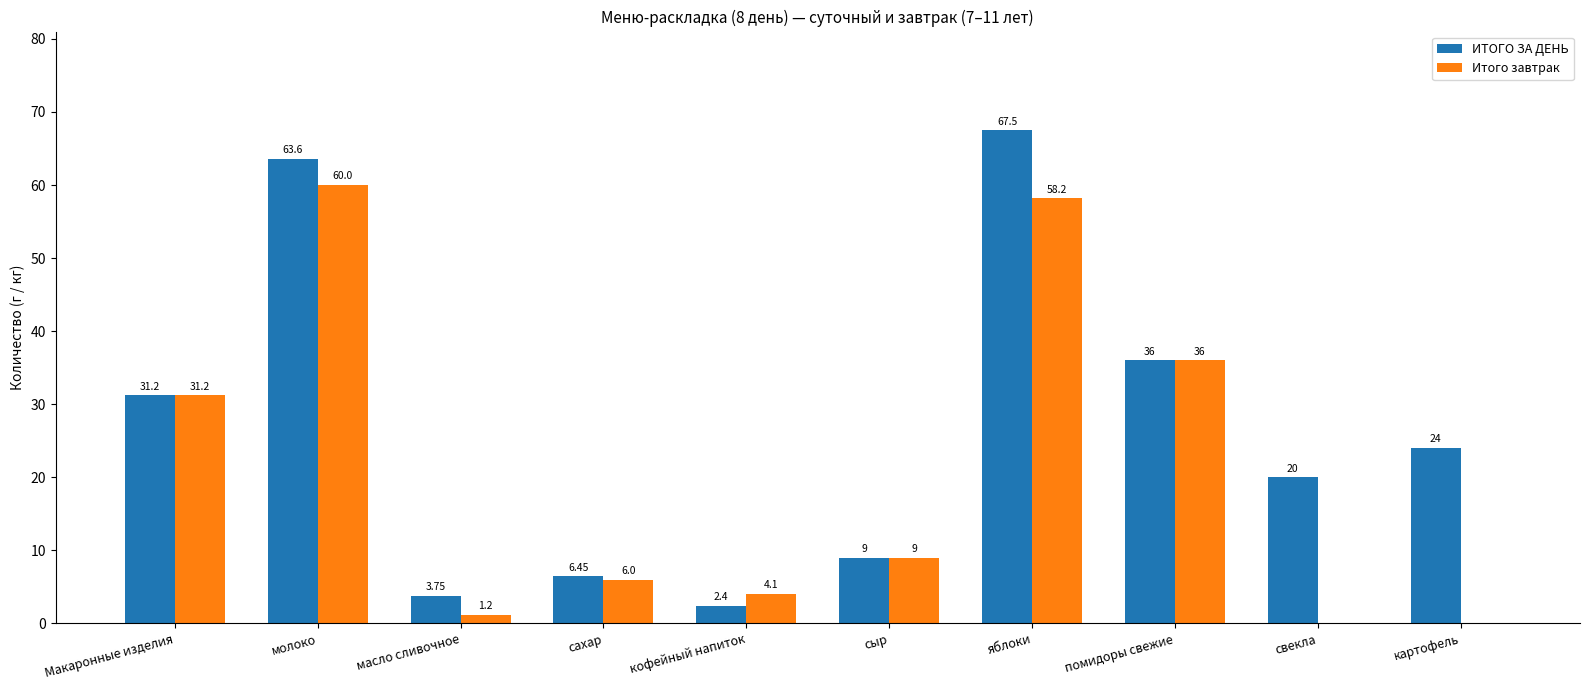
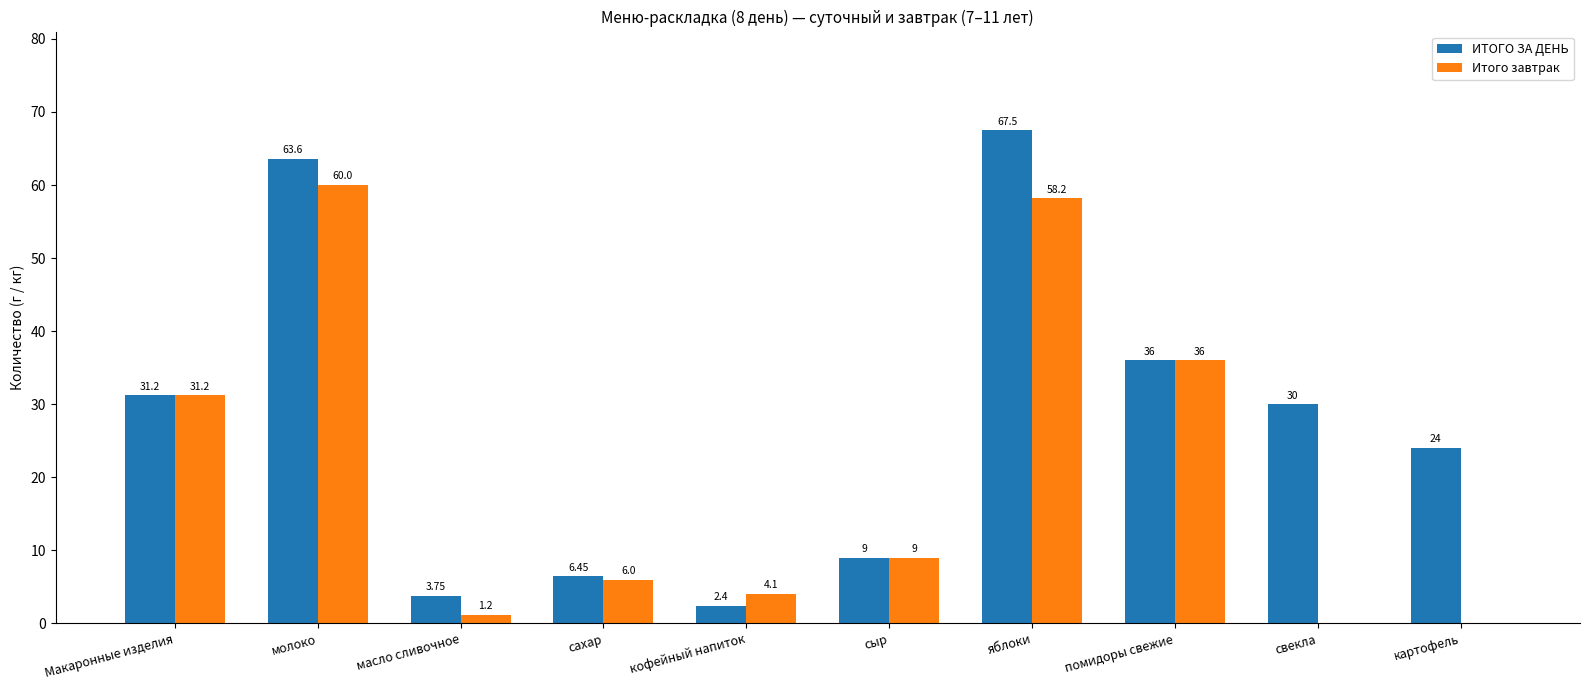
  {
    "ИТОГО ЗА ДЕНЬ": {
      "Макаронные изделия": 31.2,
      "молоко": 63.6,
      "масло сливочное": 3.75,
      "сахар": 6.45,
      "кофейный напиток": 2.4,
      "сыр": 9,
      "яблоки": 67.5,
      "помидоры свежие": 36,
-     "свекла": 20,
+     "свекла": 30,
      "картофель": 24
    },
    "Итого завтрак": {
      "Макаронные изделия": 31.2,
      "молоко": 60.0,
      "масло сливочное": 1.2,
      "сахар": 6.0,
      "кофейный напиток": 4.1,
      "сыр": 9,
      "яблоки": 58.2,
      "помидоры свежие": 36
    }
  }
